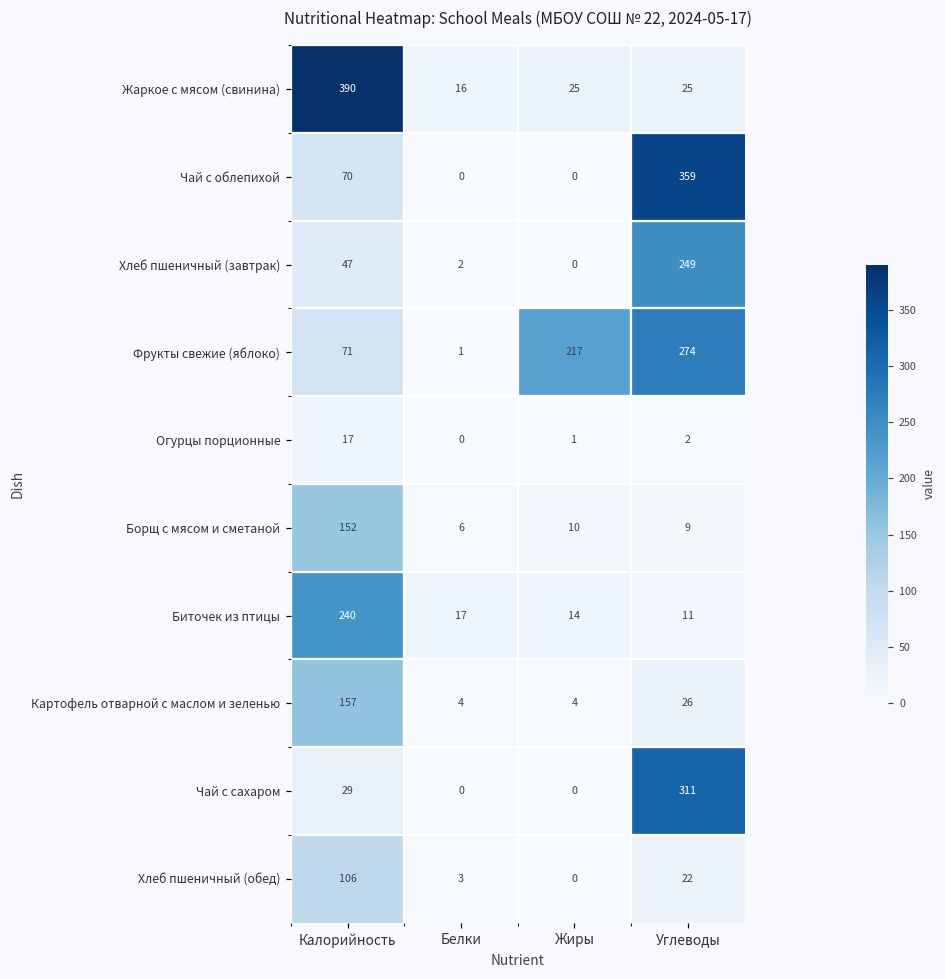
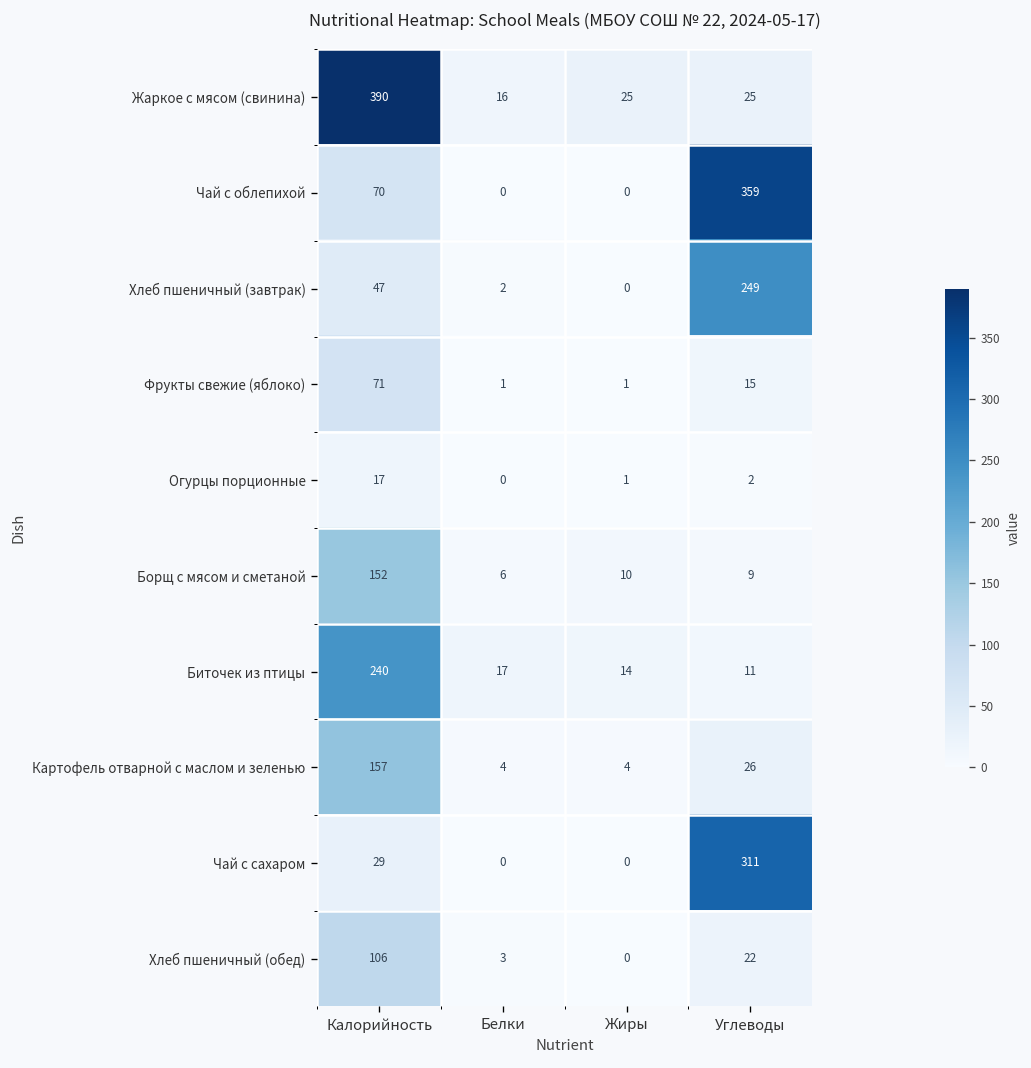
  {
    "Жаркое с мясом (свинина)": {
      "Калорийность": 390,
      "Белки": 16,
      "Жиры": 25,
      "Углеводы": 25
    },
    "Чай с облепихой": {
      "Калорийность": 70,
      "Белки": 0,
      "Жиры": 0,
      "Углеводы": 359
    },
    "Хлеб пшеничный (завтрак)": {
      "Калорийность": 47,
      "Белки": 2,
      "Жиры": 0,
      "Углеводы": 249
    },
    "Фрукты свежие (яблоко)": {
      "Калорийность": 71,
      "Белки": 1,
-     "Жиры": 217,
-     "Углеводы": 274
+     "Жиры": 1,
+     "Углеводы": 15
    },
    "Огурцы порционные": {
      "Калорийность": 17,
      "Белки": 0,
      "Жиры": 1,
      "Углеводы": 2
    },
    "Борщ с мясом и сметаной": {
      "Калорийность": 152,
      "Белки": 6,
      "Жиры": 10,
      "Углеводы": 9
    },
    "Биточек из птицы": {
      "Калорийность": 240,
      "Белки": 17,
      "Жиры": 14,
      "Углеводы": 11
    },
    "Картофель отварной с маслом и зеленью": {
      "Калорийность": 157,
      "Белки": 4,
      "Жиры": 4,
      "Углеводы": 26
    },
    "Чай с сахаром": {
      "Калорийность": 29,
      "Белки": 0,
      "Жиры": 0,
      "Углеводы": 311
    },
    "Хлеб пшеничный (обед)": {
      "Калорийность": 106,
      "Белки": 3,
      "Жиры": 0,
      "Углеводы": 22
    }
  }
